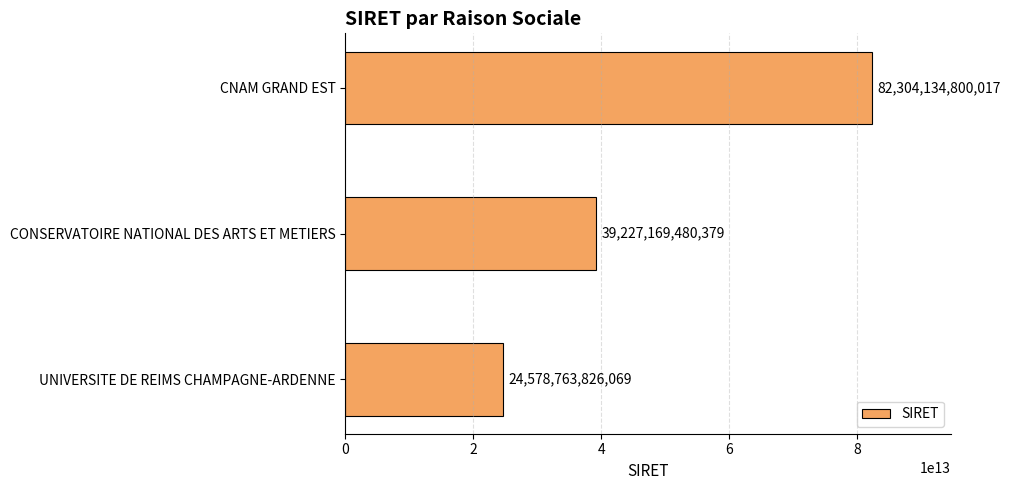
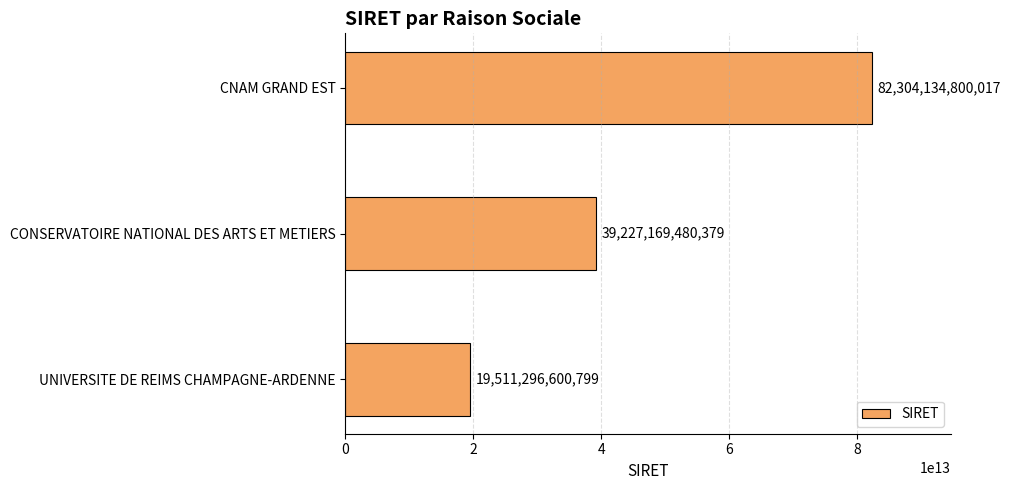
  {
    "CNAM GRAND EST": "82,304,134,800,017",
    "CONSERVATOIRE NATIONAL DES ARTS ET METIERS": "39,227,169,480,379",
-   "UNIVERSITE DE REIMS CHAMPAGNE-ARDENNE": "24,578,763,826,069"
+   "UNIVERSITE DE REIMS CHAMPAGNE-ARDENNE": "19,511,296,600,799"
  }
